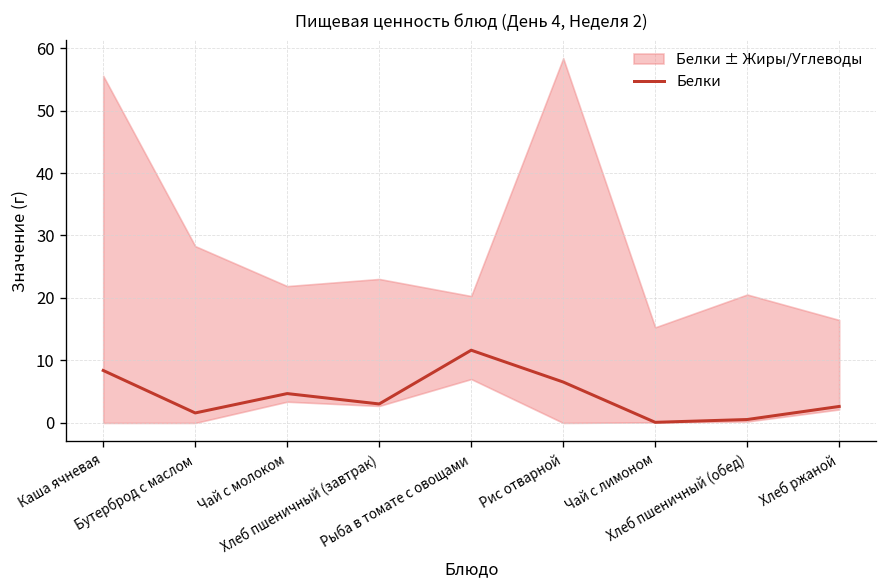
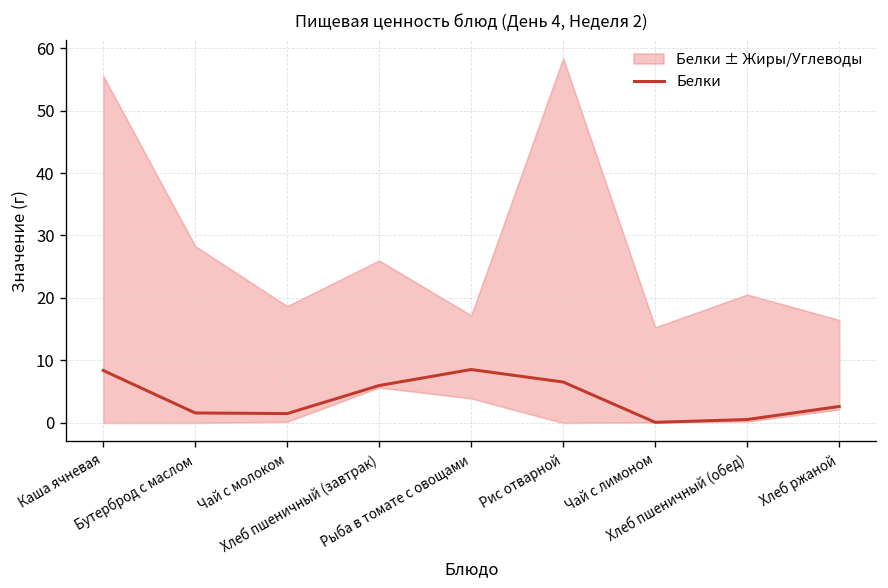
  {
    "Белки": {
      "Каша ячневая": 8,
      "Бутерброд с маслом": 2,
-     "Чай с молоком": 5,
-     "Хлеб пшеничный (завтрак)": 3,
-     "Рыба в томате с овощами": 12,
+     "Чай с молоком": 2,
+     "Хлеб пшеничный (завтрак)": 6,
+     "Рыба в томате с овощами": 9,
      "Рис отварной": 7,
      "Чай с лимоном": 0,
      "Хлеб пшеничный (обед)": 1,
      "Хлеб ржаной": 3
    },
    "Белки ± Жиры/Углеводы": {
      "Каша ячневая": 56,
      "Бутерброд с маслом": 28,
      "Рис отварной": 58
    }
  }
